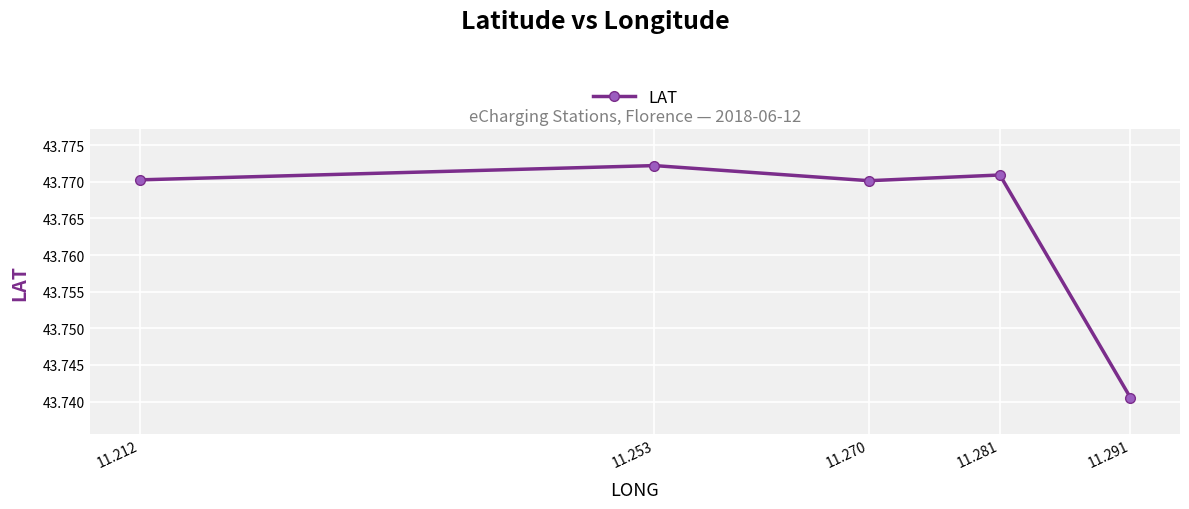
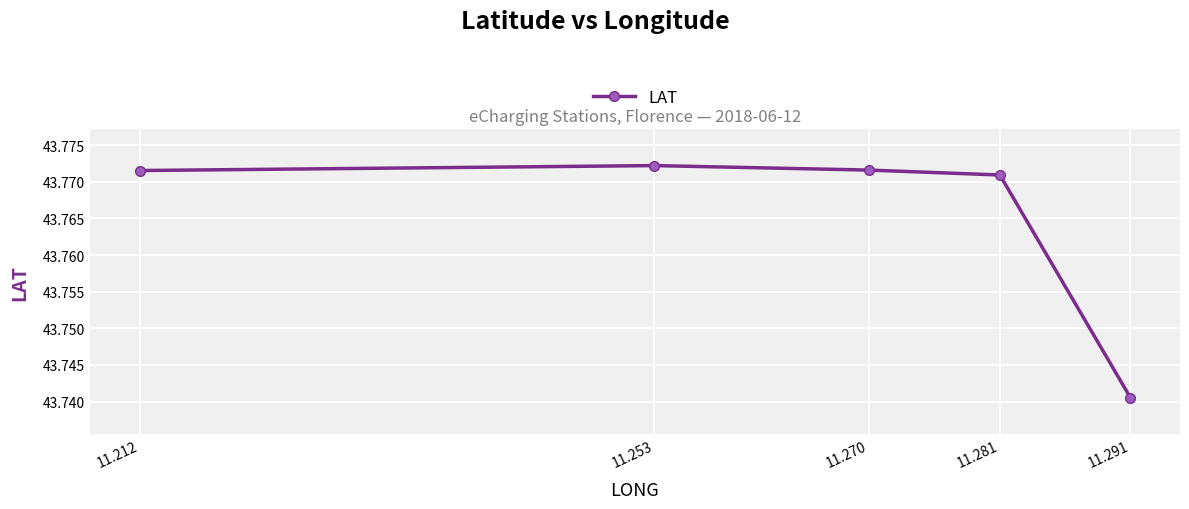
  {
-   "11.212": 43.770,
+   "11.212": 43.772,
    "11.253": 43.772,
-   "11.270": 43.770,
+   "11.270": 43.772,
    "11.281": 43.771,
    "11.291": 43.741
  }
